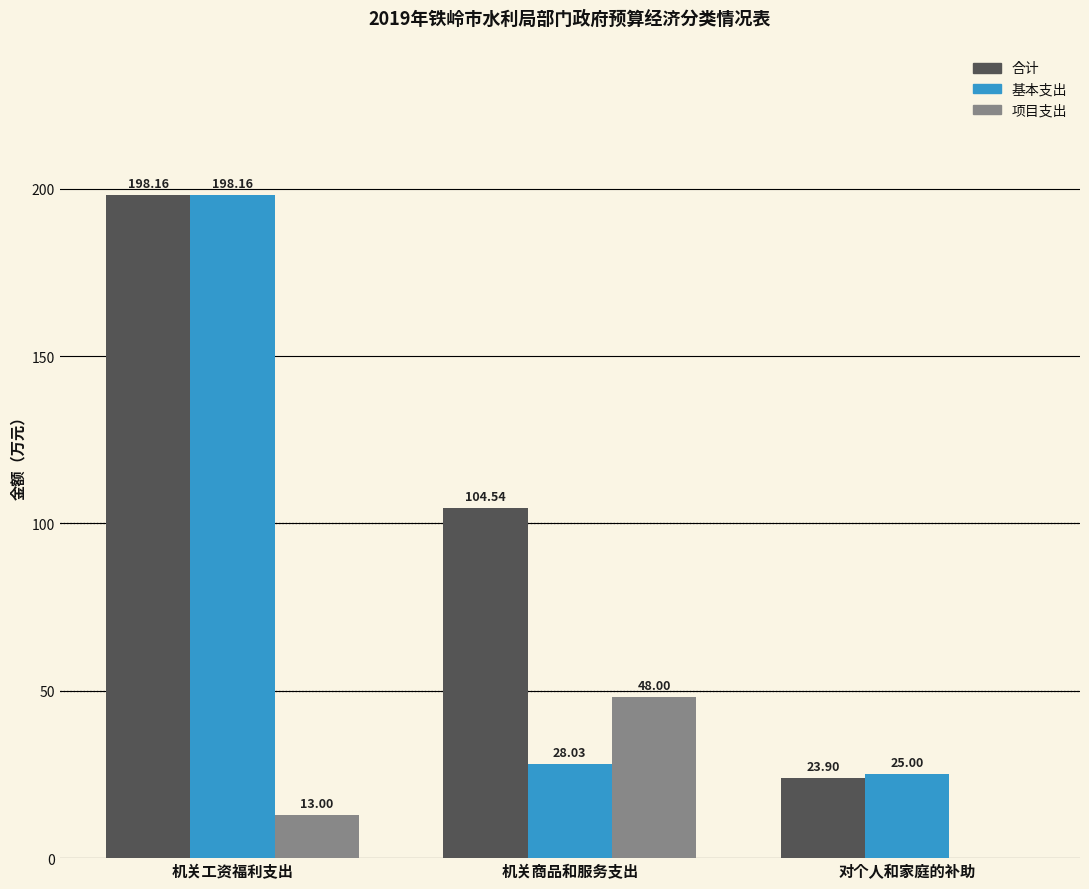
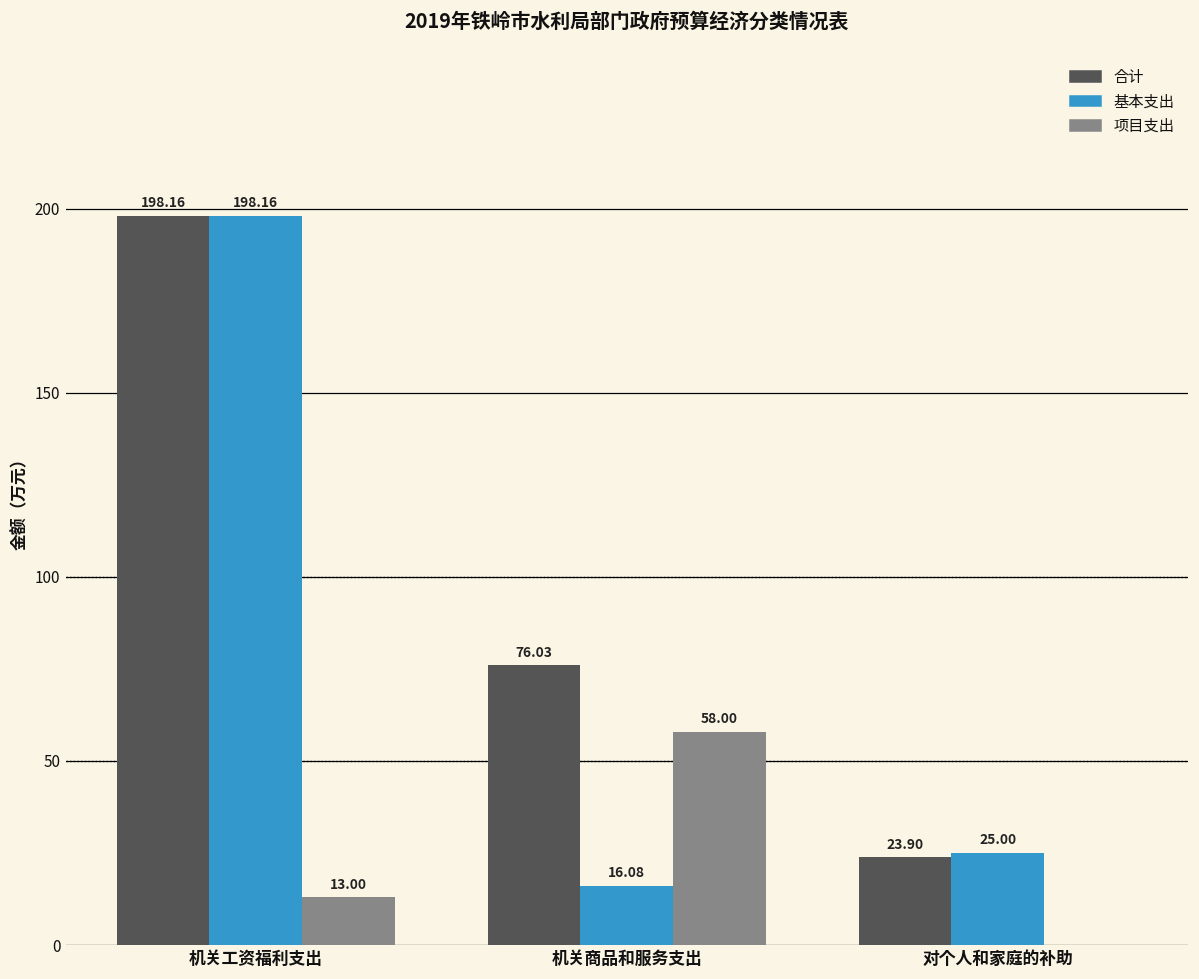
  {
    "合计": {
      "机关工资福利支出": 198.16,
-     "机关商品和服务支出": 104.54,
+     "机关商品和服务支出": 76.03,
      "对个人和家庭的补助": 23.90
    },
    "基本支出": {
      "机关工资福利支出": 198.16,
-     "机关商品和服务支出": 28.03,
+     "机关商品和服务支出": 16.08,
      "对个人和家庭的补助": 25.00
    },
    "项目支出": {
      "机关工资福利支出": 13.00,
-     "机关商品和服务支出": 48.00
+     "机关商品和服务支出": 58.00
    }
  }
